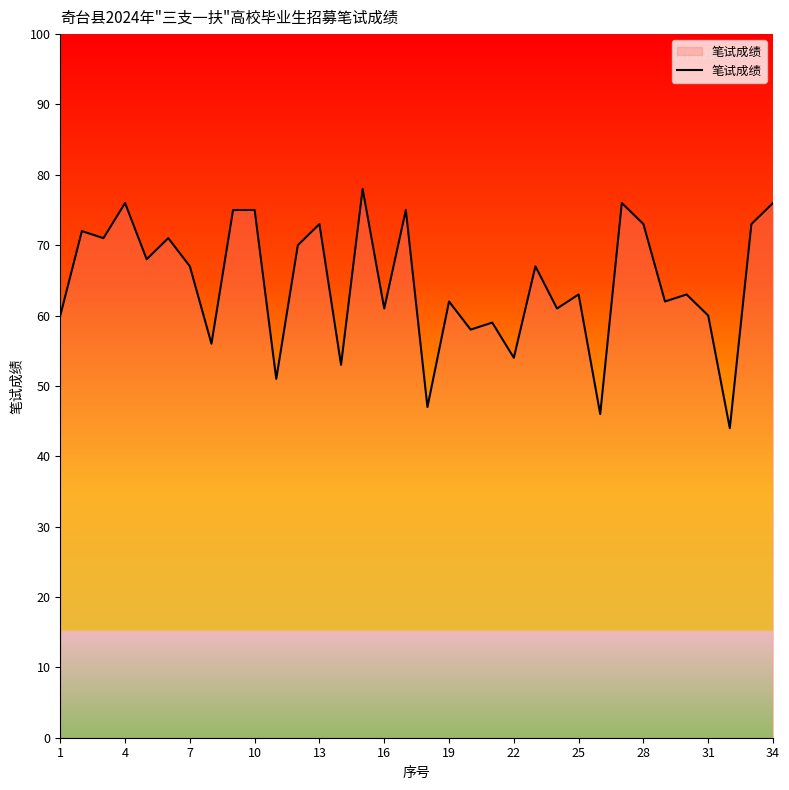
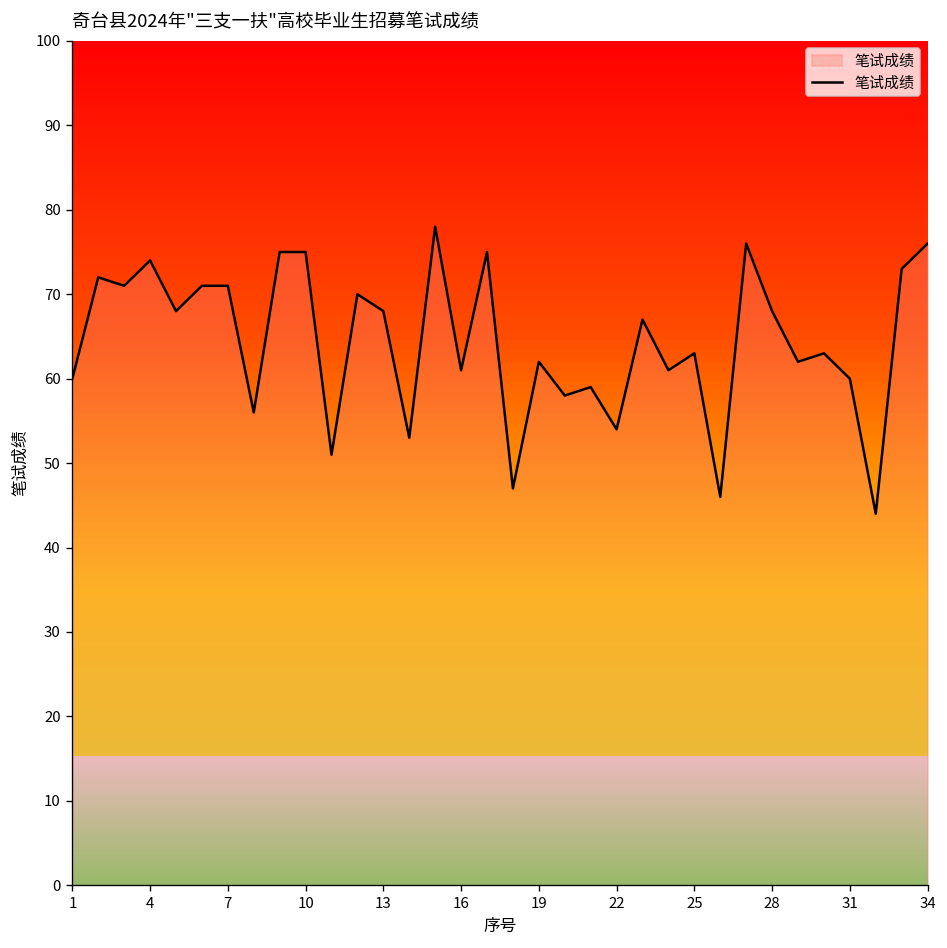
  {
    "1": 60,
-   "4": 76,
-   "7": 67,
+   "4": 74,
+   "7": 71,
    "10": 75,
-   "13": 73,
+   "13": 68,
    "16": 61,
    "19": 62,
    "22": 54,
    "25": 63,
-   "28": 73,
+   "28": 68,
    "31": 60,
    "34": 76
  }
